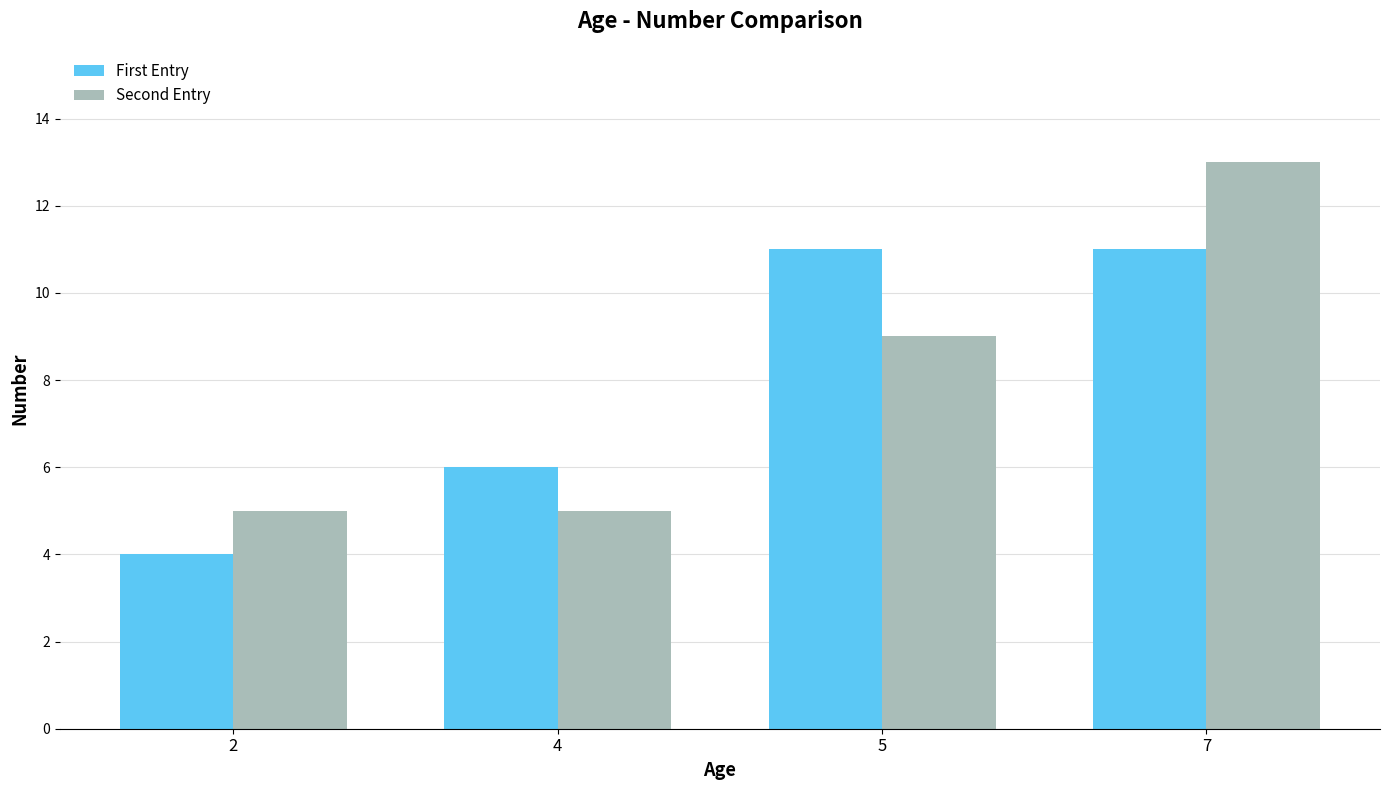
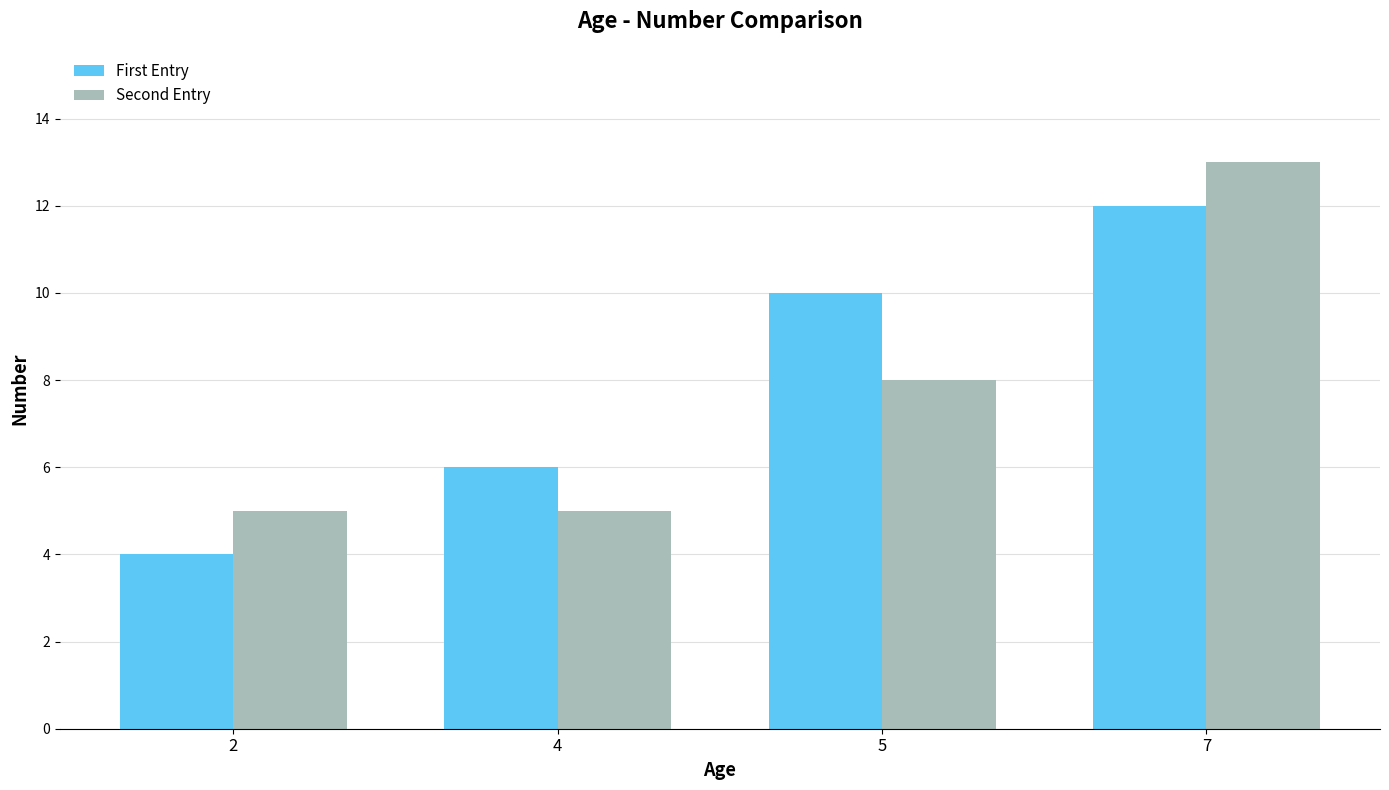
  {
    "First Entry": {
      "2": 4,
      "4": 6,
-     "5": 11,
-     "7": 11
+     "5": 10,
+     "7": 12
    },
    "Second Entry": {
      "2": 5,
      "4": 5,
-     "5": 9,
+     "5": 8,
      "7": 13
    }
  }
